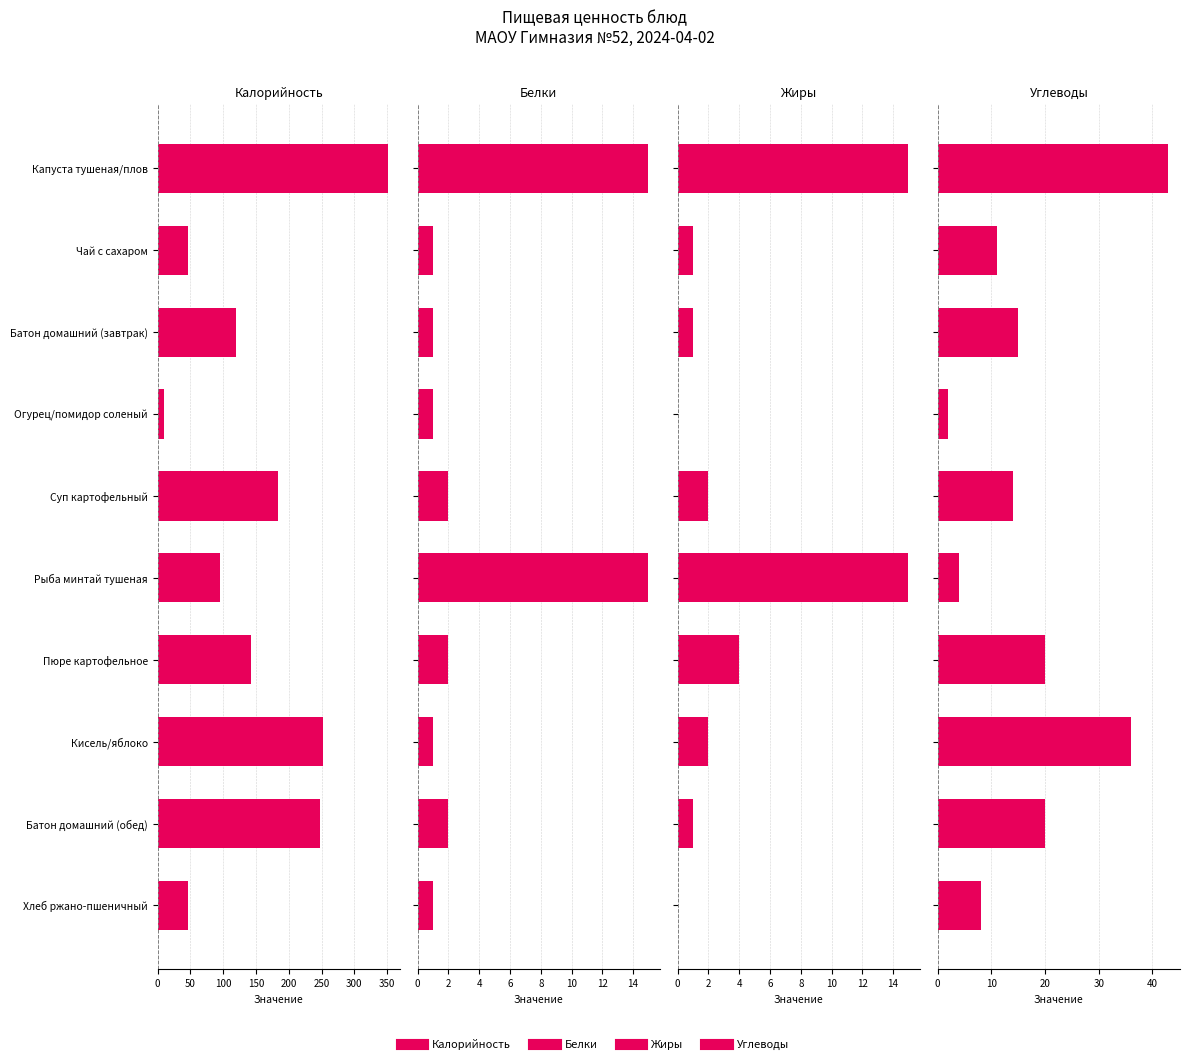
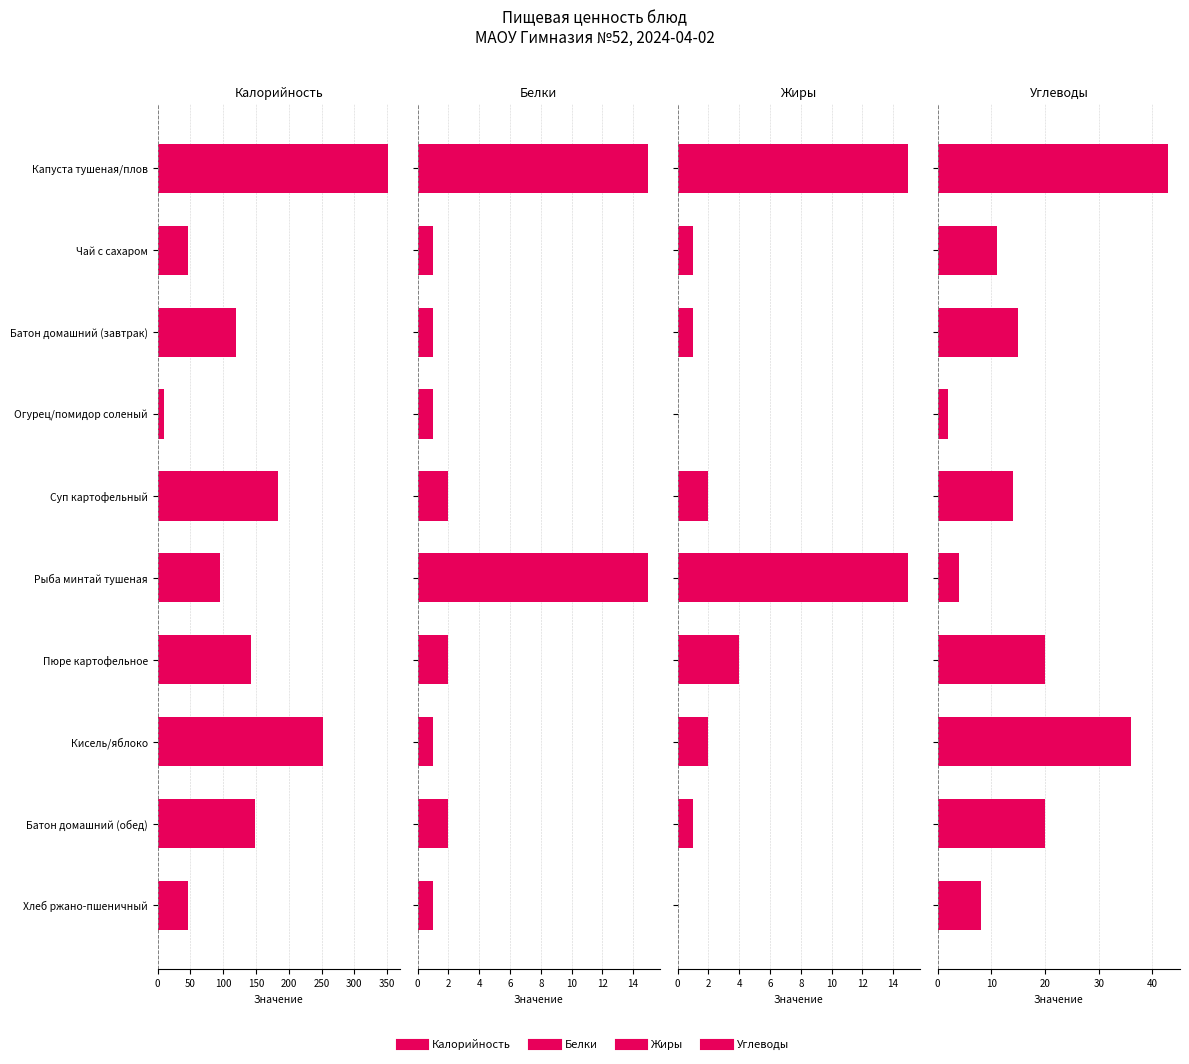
  {
    "Калорийность": {
      "Капуста тушеная/плов": 350,
      "Чай с сахаром": 50,
      "Батон домашний (завтрак)": 120,
      "Огурец/помидор соленый": 10,
      "Суп картофельный": 180,
      "Рыба минтай тушеная": 100,
      "Пюре картофельное": 140,
      "Кисель/яблоко": 250,
-     "Батон домашний (обед)": 250,
+     "Батон домашний (обед)": 150,
      "Хлеб ржано-пшеничный": 50
    }
  }
